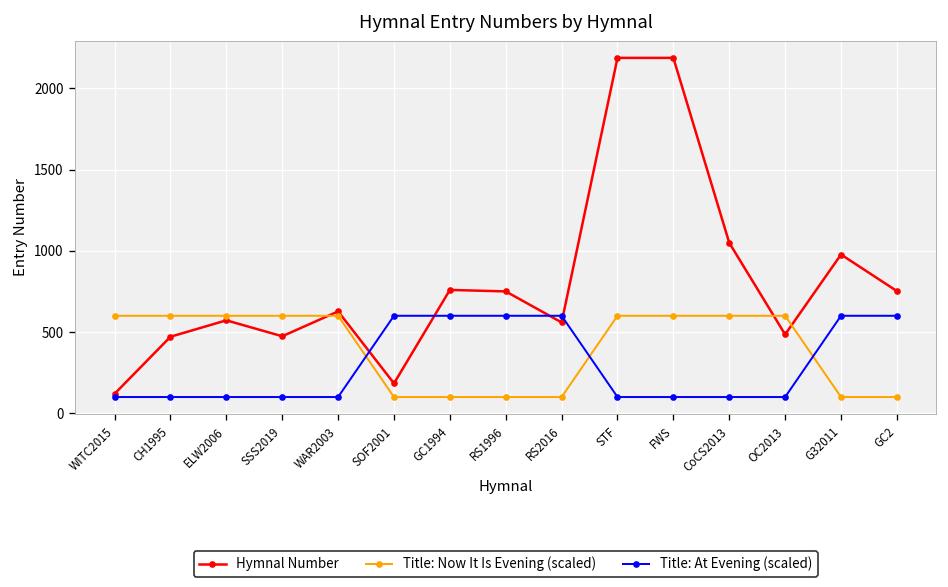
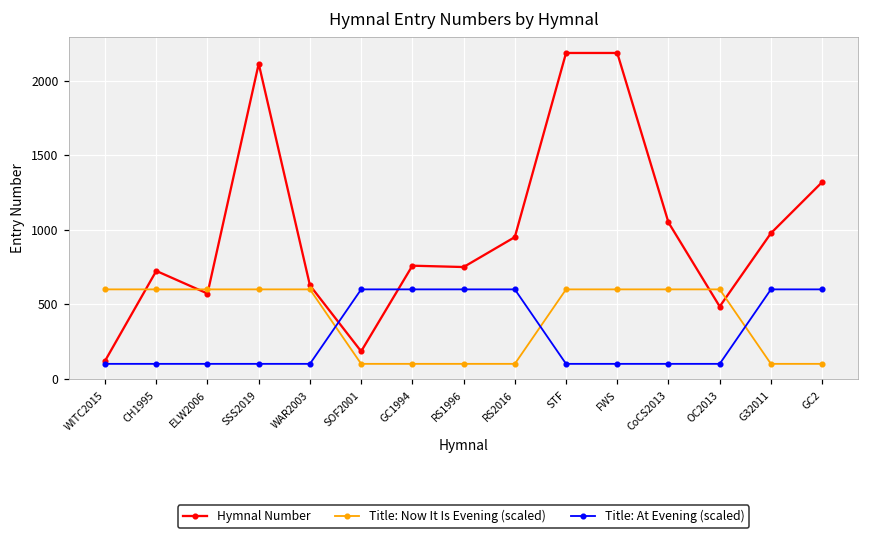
  {
    "Hymnal Number": {
      "WITC2015": 120,
-     "CH1995": 470,
+     "CH1995": 720,
      "ELW2006": 570,
-     "SSS2019": 470,
+     "SSS2019": 2120,
      "WAR2003": 630,
      "SOF2001": 180,
      "GC1994": 760,
      "RS1996": 750,
-     "RS2016": 560,
+     "RS2016": 950,
      "STF": 2190,
      "FWS": 2190,
      "CoCS2013": 1050,
      "OC2013": 490,
      "G32011": 980,
-     "GC2": 750
+     "GC2": 1320
    },
    "Title: Now It Is Evening (scaled)": {
      "WITC2015": 600,
      "CH1995": 600,
      "ELW2006": 600,
      "SSS2019": 600,
      "WAR2003": 600,
      "SOF2001": 100,
      "GC1994": 100,
      "RS1996": 100,
      "RS2016": 100,
      "STF": 600,
      "FWS": 600,
      "CoCS2013": 600,
      "OC2013": 600,
      "G32011": 100,
      "GC2": 100
    },
    "Title: At Evening (scaled)": {
      "WITC2015": 100,
      "CH1995": 100,
      "ELW2006": 100,
      "SSS2019": 100,
      "WAR2003": 100,
      "SOF2001": 600,
      "GC1994": 600,
      "RS1996": 600,
      "RS2016": 600,
      "STF": 100,
      "FWS": 100,
      "CoCS2013": 100,
      "OC2013": 100,
      "G32011": 600,
      "GC2": 600
    }
  }
